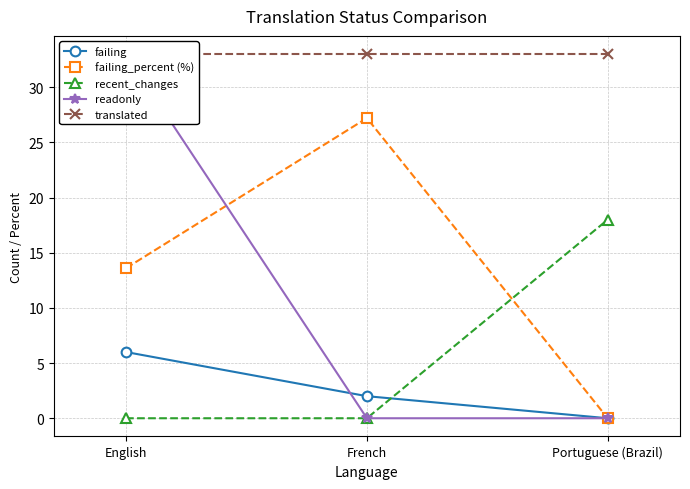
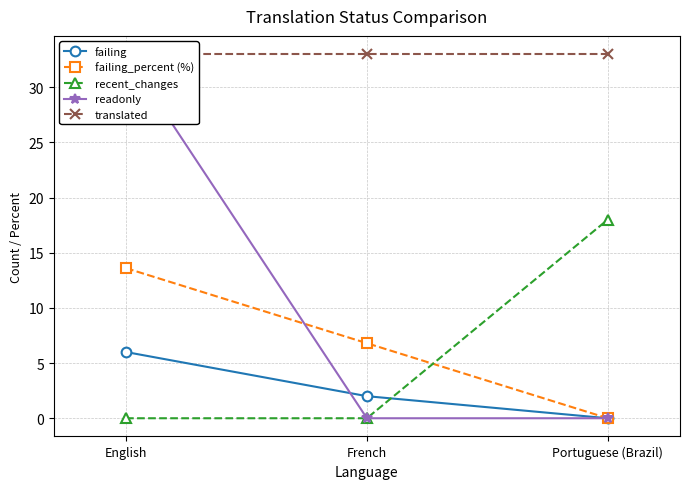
  {
    "failing": {
      "English": 6.0,
      "French": 2.0
    },
    "failing_percent (%)": {
      "English": 13.6,
-     "French": 27.2
+     "French": 6.8
    },
    "recent_changes": {
      "English": 0.0,
      "Portuguese (Brazil)": 18.0
    },
    "translated": {
      "French": 33.0,
      "Portuguese (Brazil)": 33.0
    }
  }
